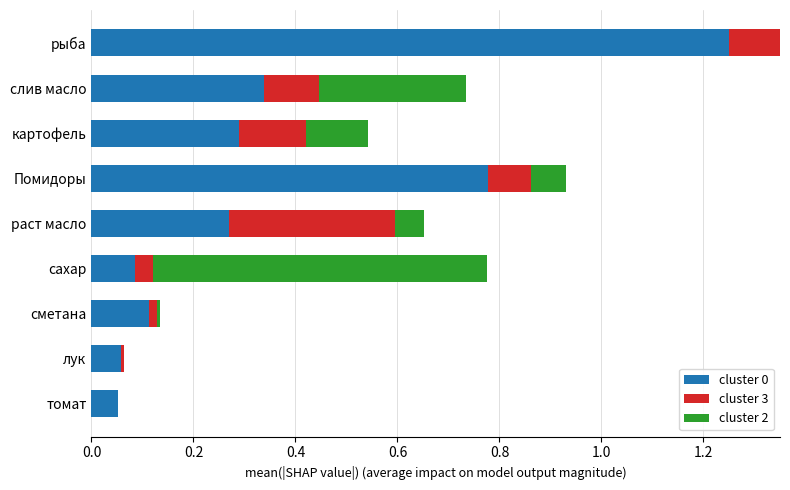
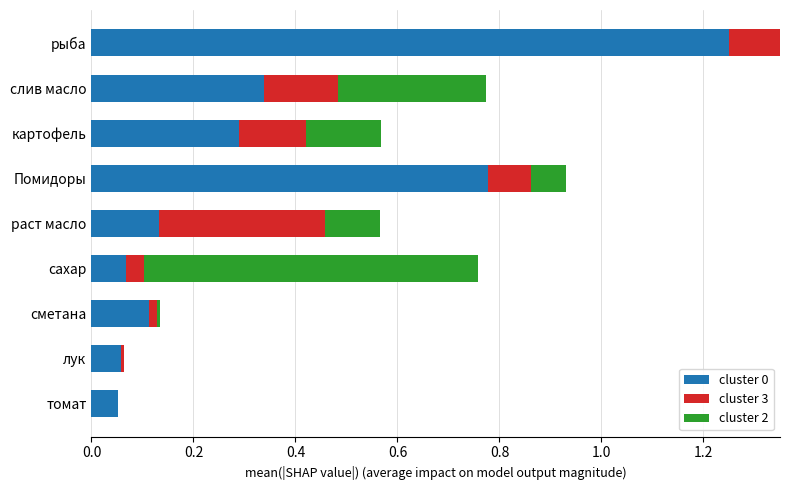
  {
    "cluster 0": {
      "рыба": 1.25,
      "слив масло": 0.34,
      "картофель": 0.29,
      "Помидоры": 0.78,
-     "раст масло": 0.27,
-     "сахар": 0.08,
+     "раст масло": 0.13,
+     "сахар": 0.07,
      "сметана": 0.11,
      "лук": 0.06,
      "томат": 0.05
    },
    "cluster 3": {
-     "слив масло": 0.11,
+     "слив масло": 0.15,
      "картофель": 0.13,
      "Помидоры": 0.08,
      "раст масло": 0.33,
      "сахар": 0.04,
      "сметана": 0.02,
      "лук": 0.01,
      "томат": 0.00
    },
    "cluster 2": {
      "слив масло": 0.29,
-     "картофель": 0.12,
+     "картофель": 0.15,
      "Помидоры": 0.07,
-     "раст масло": 0.06,
+     "раст масло": 0.11,
      "сахар": 0.66,
      "сметана": 0.01,
      "лук": 0.00,
      "томат": 0.00
    }
  }
